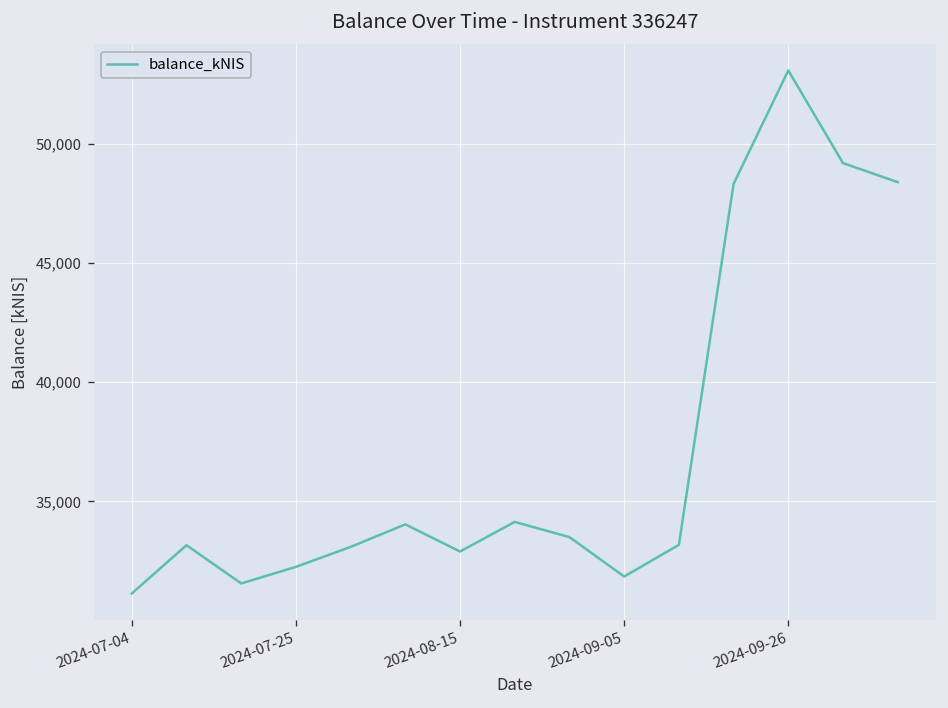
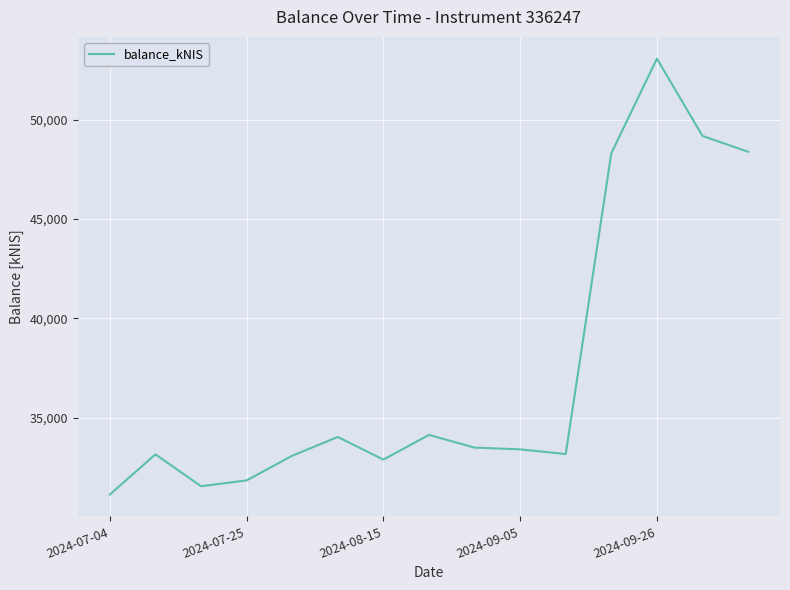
  {
    "2024-07-04": "31,100",
-   "2024-07-25": "32,300",
+   "2024-07-25": "31,900",
    "2024-08-15": "32,900",
-   "2024-09-05": "31,900",
+   "2024-09-05": "33,400",
    "2024-09-26": "53,100"
  }
